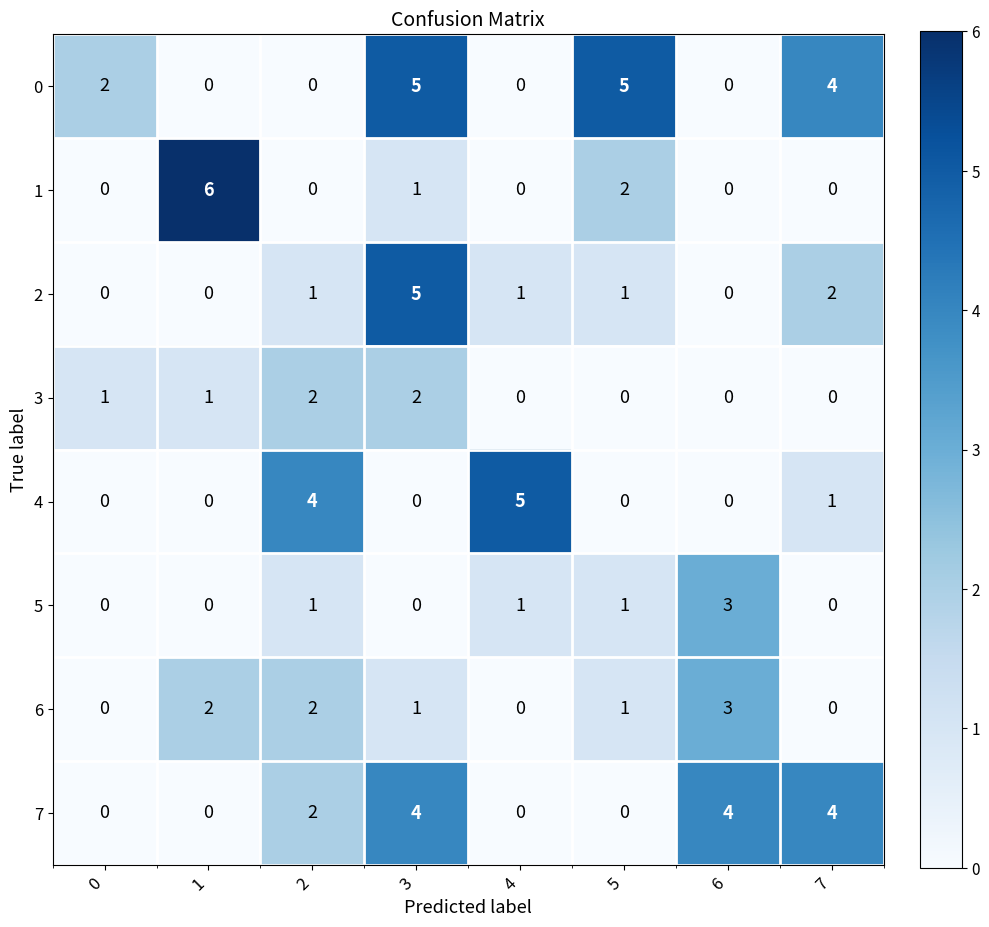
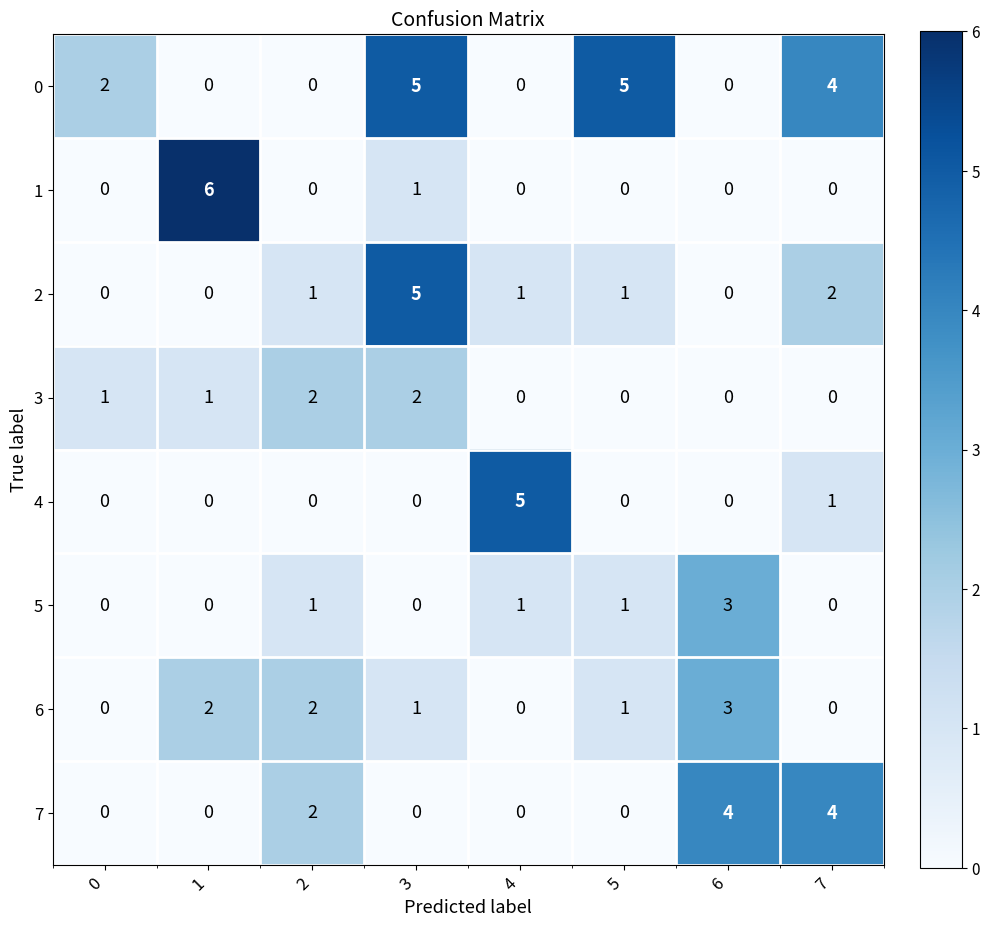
  {
    "0": {
      "0": 2,
      "1": 0,
      "2": 0,
      "3": 5,
      "4": 0,
      "5": 5,
      "6": 0,
      "7": 4
    },
    "1": {
      "0": 0,
      "1": 6,
      "2": 0,
      "3": 1,
      "4": 0,
-     "5": 2,
+     "5": 0,
      "6": 0,
      "7": 0
    },
    "2": {
      "0": 0,
      "1": 0,
      "2": 1,
      "3": 5,
      "4": 1,
      "5": 1,
      "6": 0,
      "7": 2
    },
    "3": {
      "0": 1,
      "1": 1,
      "2": 2,
      "3": 2,
      "4": 0,
      "5": 0,
      "6": 0,
      "7": 0
    },
    "4": {
      "0": 0,
      "1": 0,
-     "2": 4,
+     "2": 0,
      "3": 0,
      "4": 5,
      "5": 0,
      "6": 0,
      "7": 1
    },
    "5": {
      "0": 0,
      "1": 0,
      "2": 1,
      "3": 0,
      "4": 1,
      "5": 1,
      "6": 3,
      "7": 0
    },
    "6": {
      "0": 0,
      "1": 2,
      "2": 2,
      "3": 1,
      "4": 0,
      "5": 1,
      "6": 3,
      "7": 0
    },
    "7": {
      "0": 0,
      "1": 0,
      "2": 2,
-     "3": 4,
+     "3": 0,
      "4": 0,
      "5": 0,
      "6": 4,
      "7": 4
    }
  }
